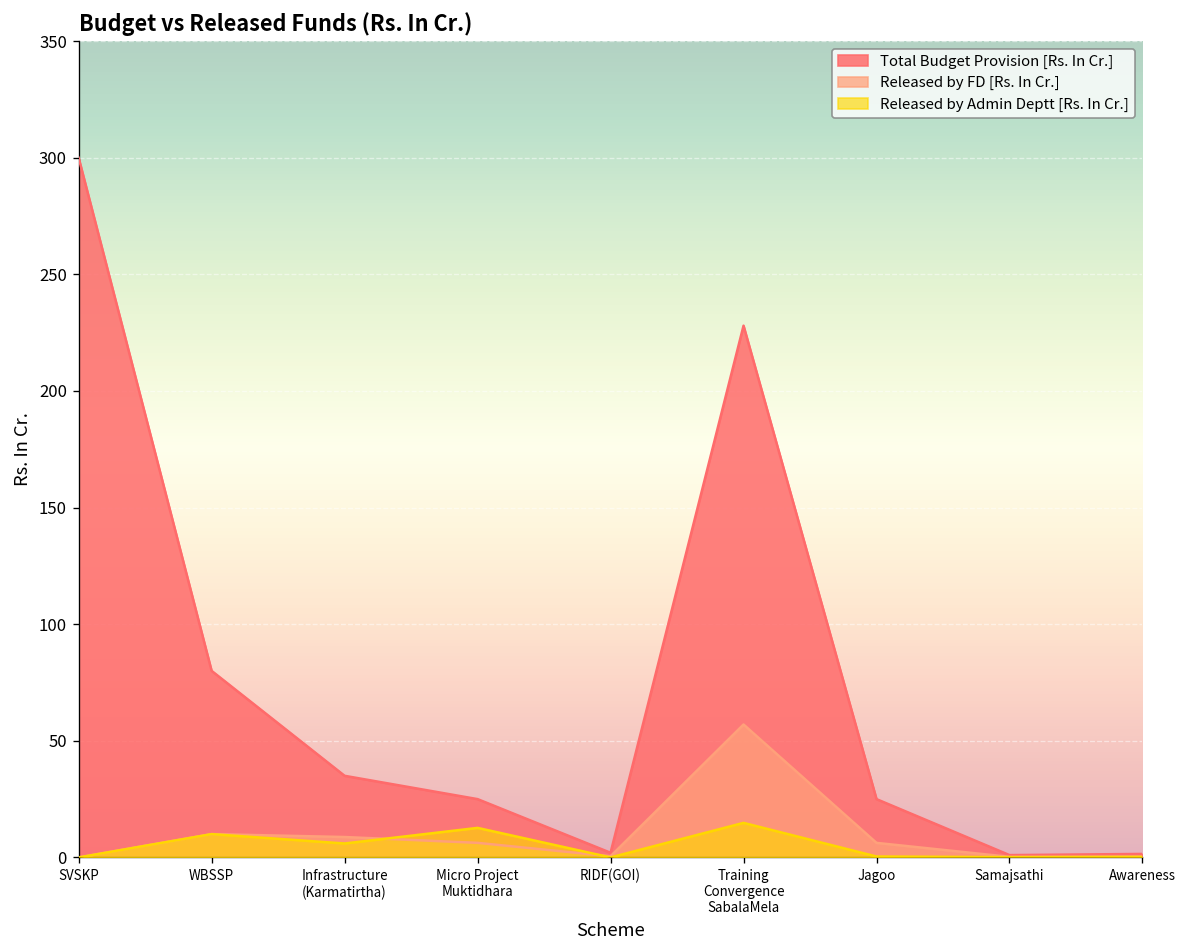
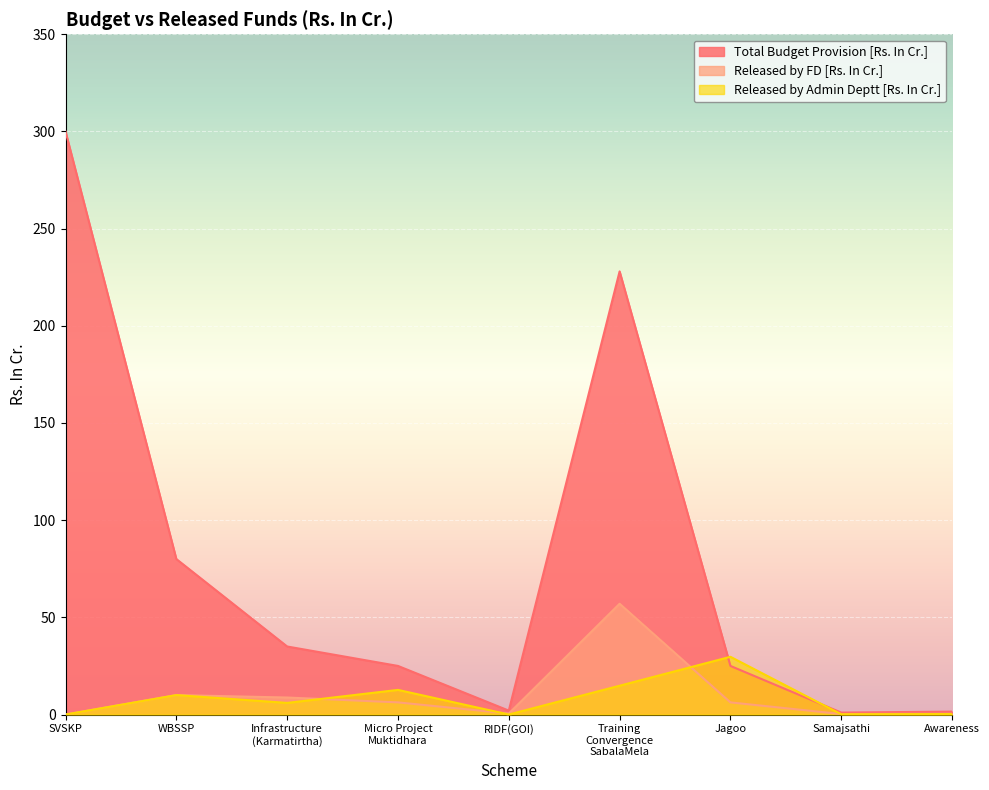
  {
    "Released by Admin Deptt [Rs. In Cr.]": {
      "Infrastructure (Karmatirtha)": 6,
      "Micro Project Muktidhara": 13,
      "Training Convergence SabalaMela": 15,
-     "Jagoo": 0
+     "Jagoo": 30
    }
  }
